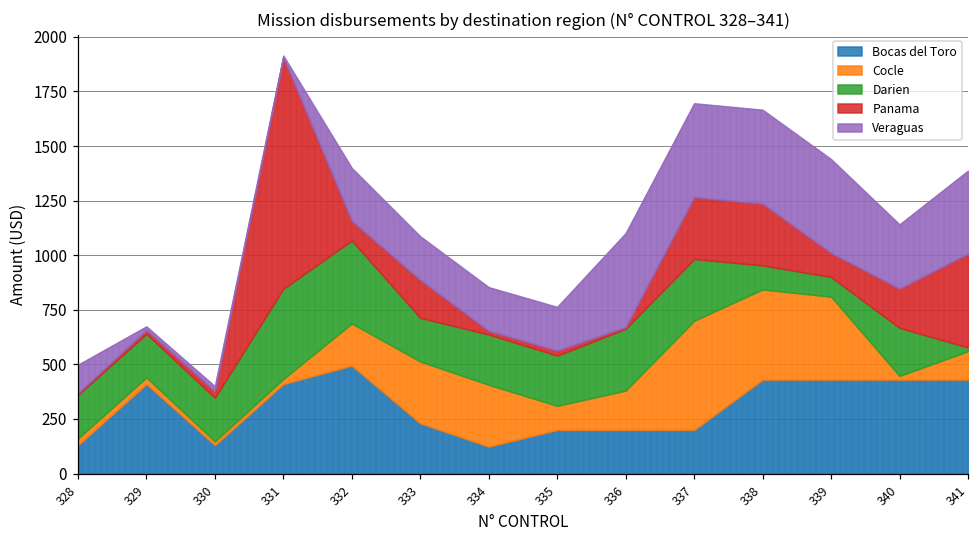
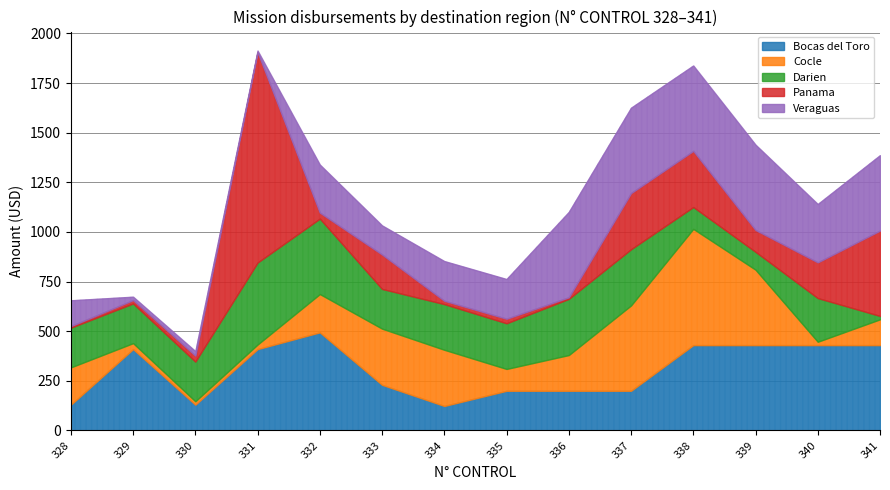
  {
    "Bocas del Toro": {
      "328": 130,
      "329": 410,
      "330": 130,
      "331": 410,
      "332": 490,
      "333": 230,
      "334": 120,
      "335": 200,
      "336": 200,
      "337": 200,
      "338": 430,
      "339": 430,
      "340": 430,
      "341": 430
    },
    "Cocle": {
-     "328": 30,
+     "328": 190,
      "329": 30,
      "330": 20,
      "331": 20,
      "332": 190,
      "333": 280,
      "334": 280,
      "335": 110,
      "336": 180,
-     "337": 500,
-     "338": 410,
+     "337": 430,
+     "338": 590,
      "339": 380,
      "340": 20,
      "341": 130
    },
    "Darien": {
      "329": 200,
      "330": 200,
      "331": 410,
      "332": 380,
      "333": 200,
      "334": 230,
      "335": 230,
      "337": 280,
      "338": 110,
      "339": 90,
      "340": 220,
      "341": 20
    },
    "Panama": {
      "329": 20,
      "330": 30,
-     "332": 90,
+     "332": 30,
      "333": 170,
      "334": 20,
      "335": 20,
      "337": 280,
      "338": 280,
      "339": 110,
      "340": 180,
      "341": 430
    },
    "Veraguas": {
      "328": 130,
      "329": 20,
      "330": 20,
      "332": 240,
-     "333": 200,
+     "333": 150,
      "334": 200,
      "335": 200,
      "336": 430,
      "337": 430,
      "338": 430,
      "339": 430,
      "340": 290,
      "341": 380
    }
  }
